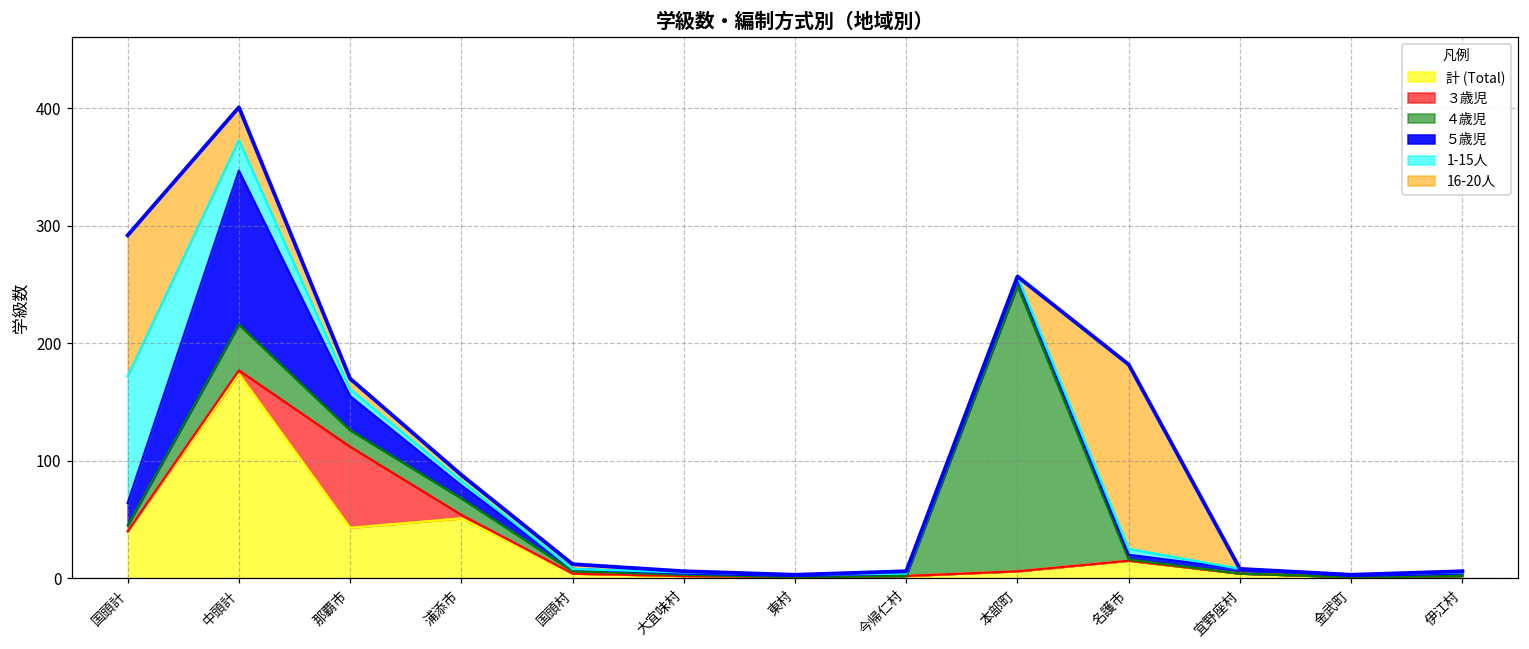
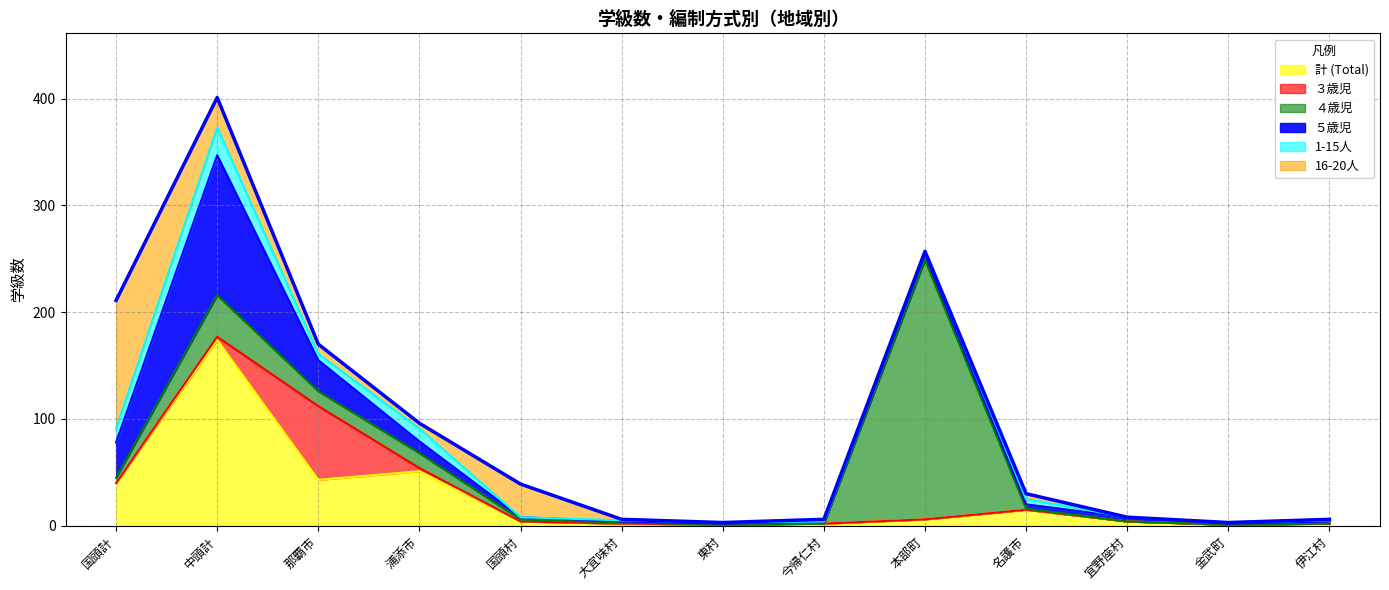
  {
    "計 (Total)": {
      "中頭計": 174,
      "那覇市": 43,
      "浦添市": 51
    },
    "３歳児": {
      "中頭計": 3,
      "那覇市": 69,
      "浦添市": 3
    },
    "４歳児": {
      "国頭計": 5,
      "中頭計": 39,
      "那覇市": 14,
      "浦添市": 14,
      "本部町": 243
    },
    "５歳児": {
-     "国頭計": 19,
+     "国頭計": 33,
      "中頭計": 131,
      "那覇市": 29,
      "浦添市": 11,
      "名護市": 4
    },
    "1-15人": {
-     "国頭計": 108,
+     "国頭計": 13,
      "中頭計": 26,
      "那覇市": 6,
-     "浦添市": 4,
+     "浦添市": 12,
      "名護市": 5
    },
    "16-20人": {
      "国頭計": 120,
      "中頭計": 28,
      "那覇市": 9,
      "浦添市": 5,
-     "国頭村": 4,
-     "名護市": 157
+     "国頭村": 31,
+     "名護市": 5
    }
  }
